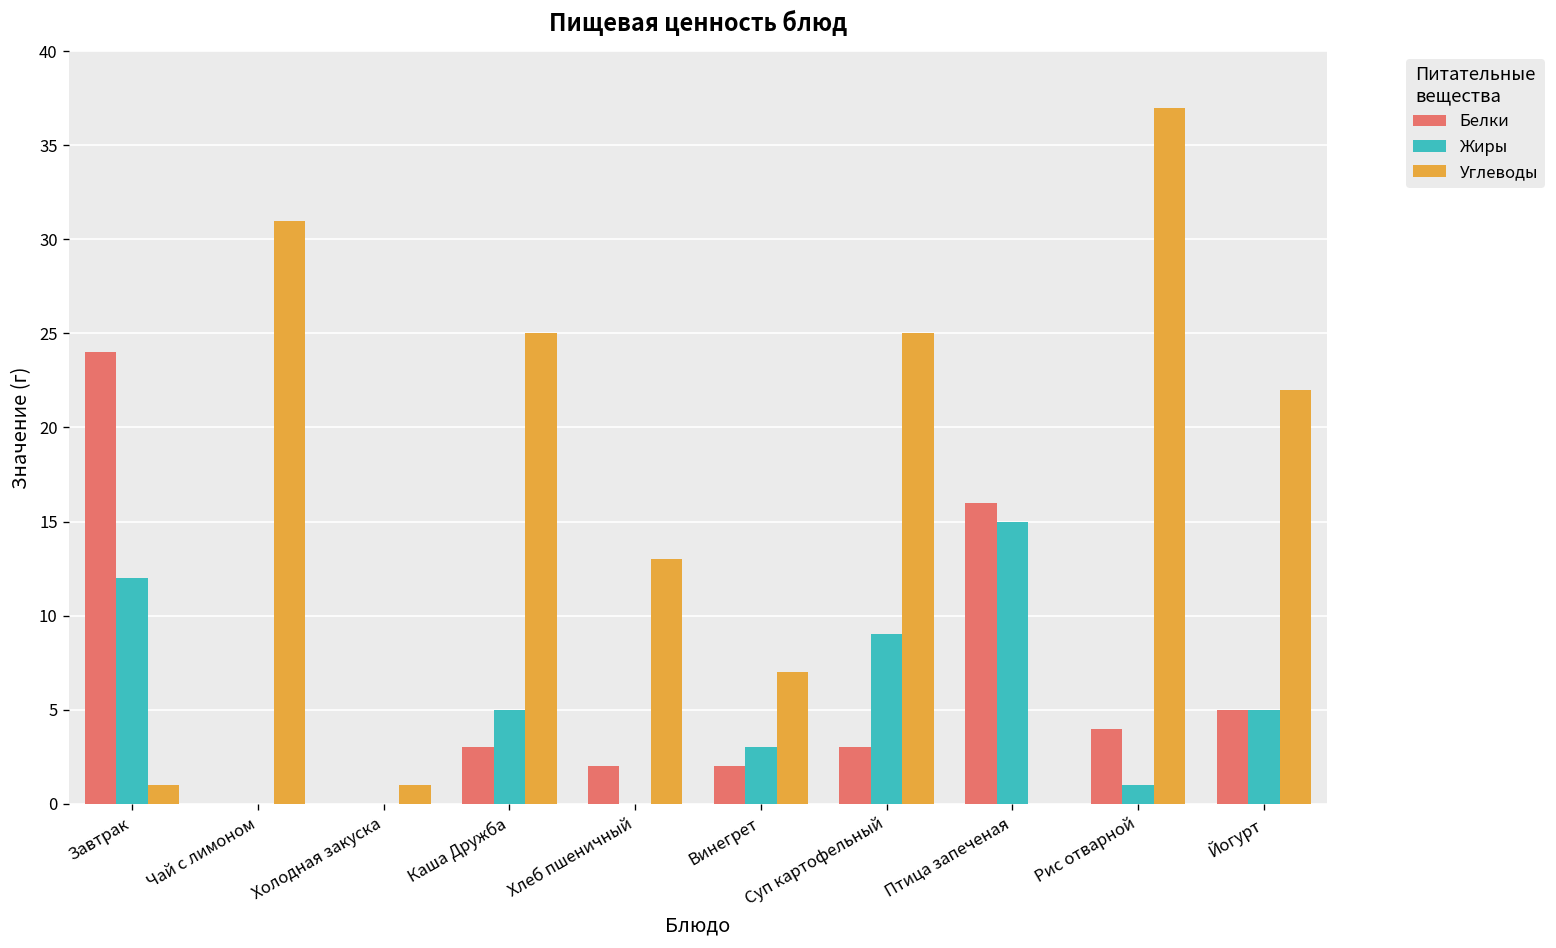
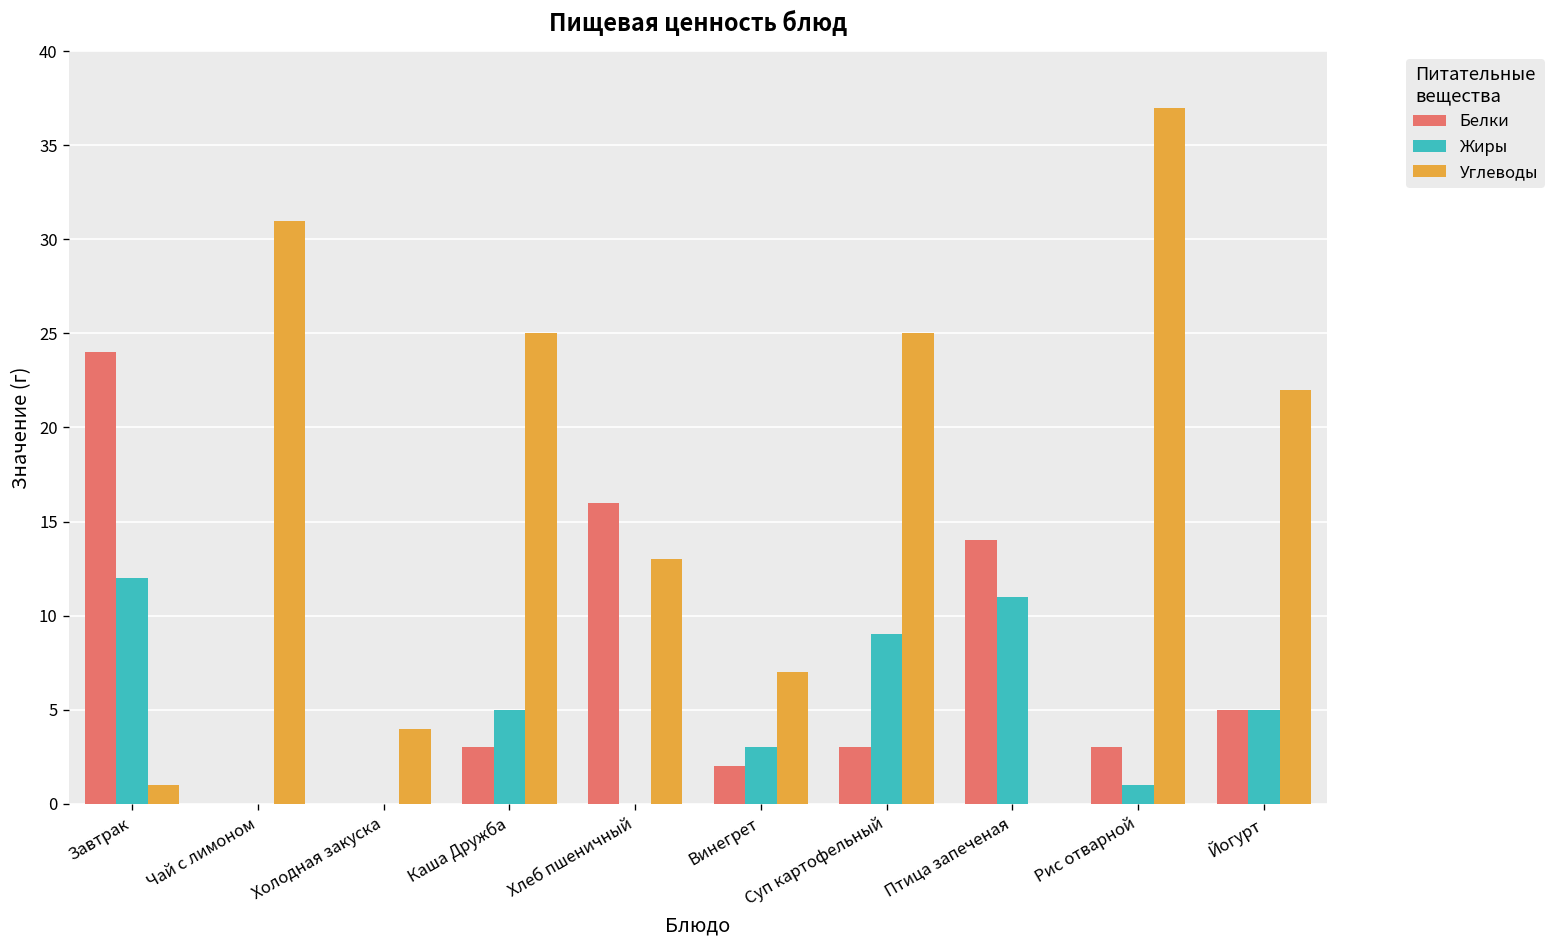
  {
    "Белки": {
      "Завтрак": 24,
      "Чай с лимоном": 0,
      "Холодная закуска": 0,
      "Каша Дружба": 3,
-     "Хлеб пшеничный": 2,
+     "Хлеб пшеничный": 16,
      "Винегрет": 2,
      "Суп картофельный": 3,
-     "Птица запеченая": 16,
-     "Рис отварной": 4,
+     "Птица запеченая": 14,
+     "Рис отварной": 3,
      "Йогурт": 5
    },
    "Жиры": {
      "Завтрак": 12,
      "Чай с лимоном": 0,
      "Холодная закуска": 0,
      "Каша Дружба": 5,
      "Хлеб пшеничный": 0,
      "Винегрет": 3,
      "Суп картофельный": 9,
-     "Птица запеченая": 15,
+     "Птица запеченая": 11,
      "Рис отварной": 1,
      "Йогурт": 5
    },
    "Углеводы": {
      "Завтрак": 1,
      "Чай с лимоном": 31,
-     "Холодная закуска": 1,
+     "Холодная закуска": 4,
      "Каша Дружба": 25,
      "Хлеб пшеничный": 13,
      "Винегрет": 7,
      "Суп картофельный": 25,
      "Птица запеченая": 0,
      "Рис отварной": 37,
      "Йогурт": 22
    }
  }
